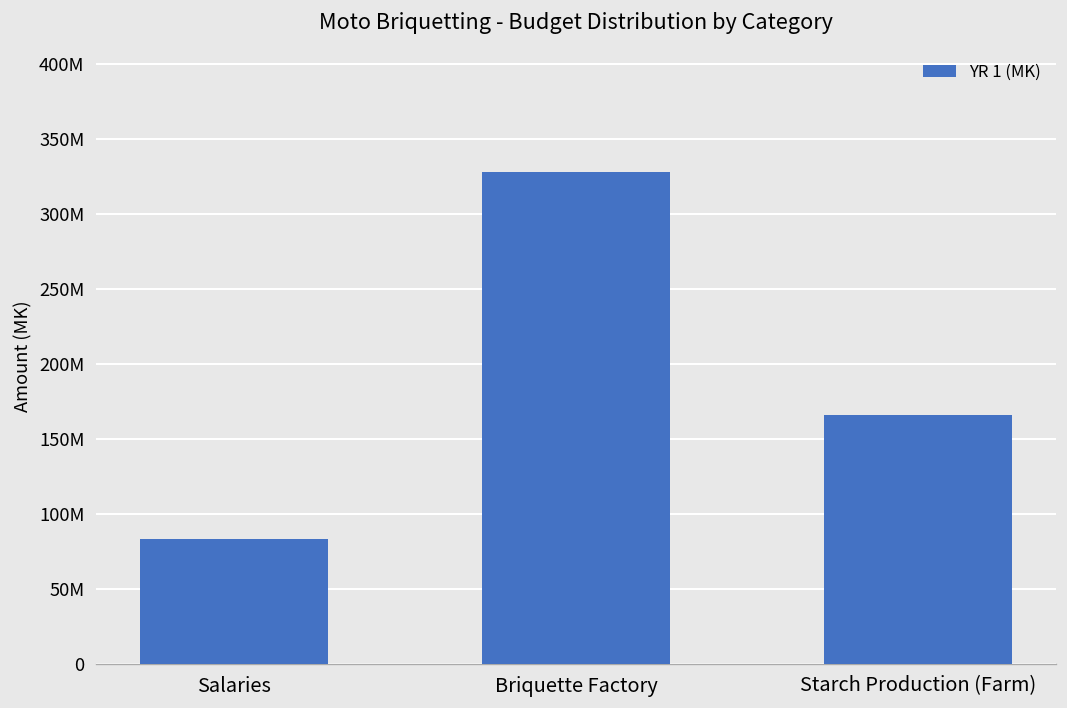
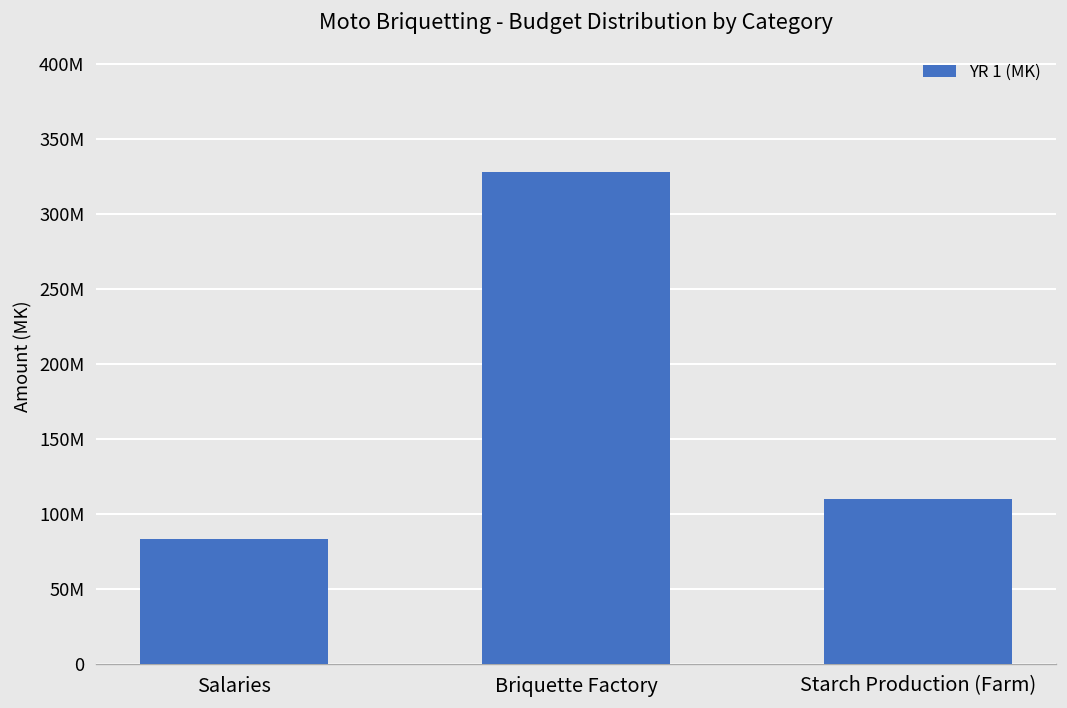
  {
    "Salaries": 84000000,
    "Briquette Factory": 328000000,
-   "Starch Production (Farm)": 166000000
+   "Starch Production (Farm)": 110000000
  }
